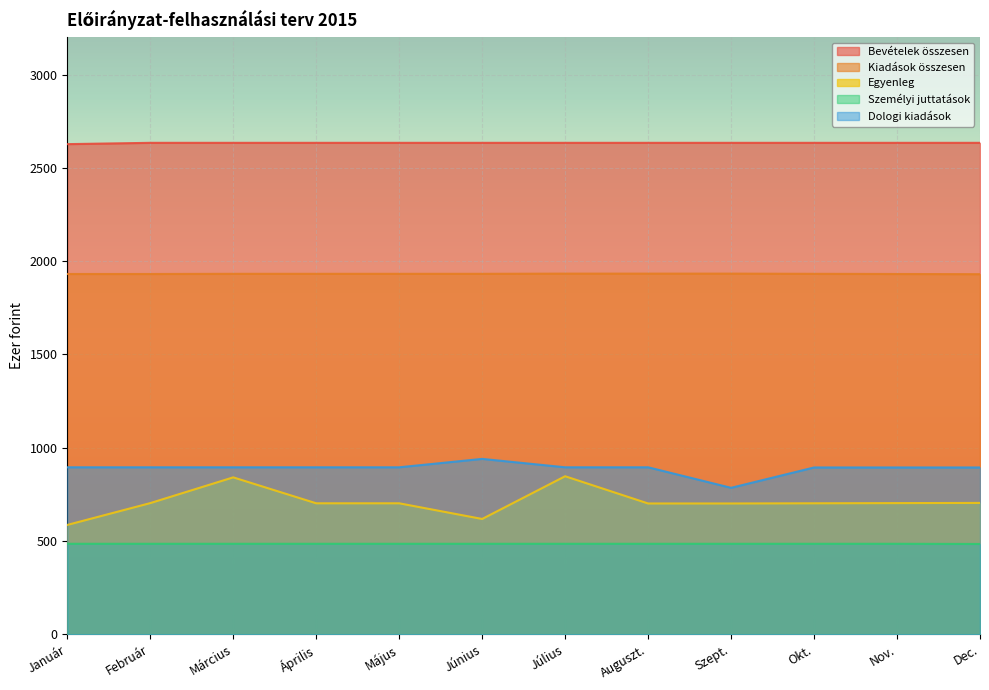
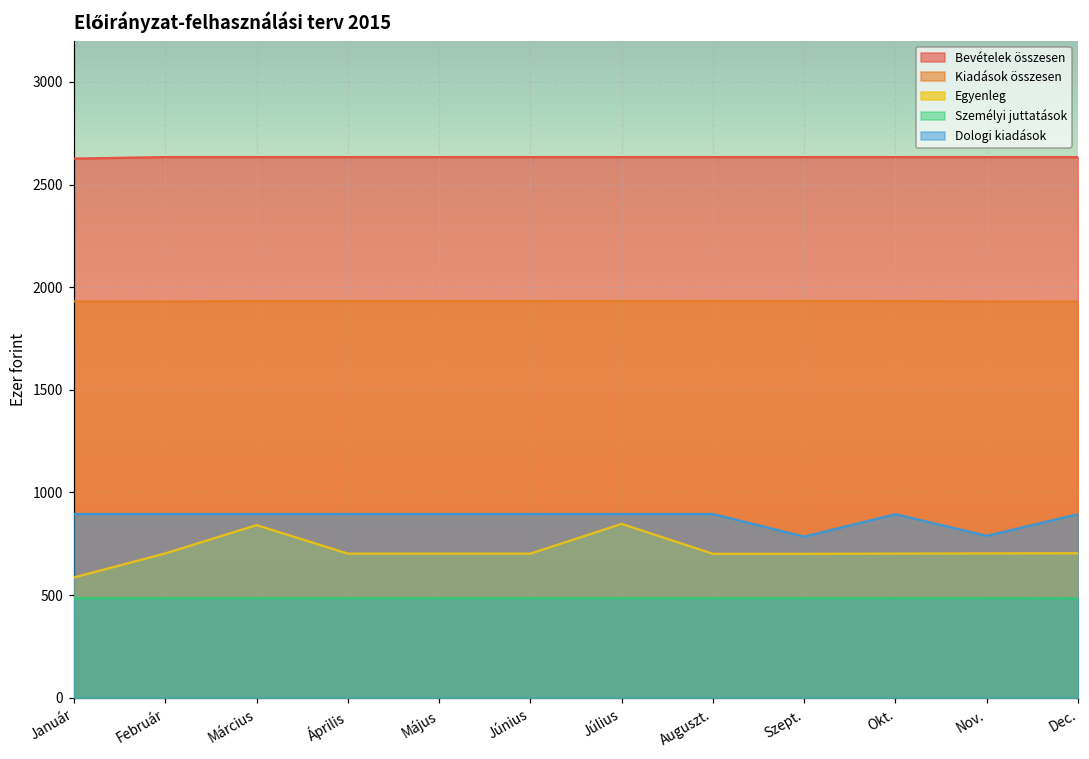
  {
    "Egyenleg": {
      "Január": 590,
      "Február": 700,
      "Március": 840,
      "Április": 700,
      "Május": 700,
-     "Június": 620,
+     "Június": 700,
      "Július": 850,
      "Auguszt.": 700,
      "Szept.": 700,
      "Okt.": 700,
      "Nov.": 700,
      "Dec.": 700
    },
    "Személyi juttatások": {
      "Január": 490,
      "Február": 490,
      "Március": 490,
      "Április": 490,
      "Május": 490,
      "Június": 490,
      "Július": 490,
      "Auguszt.": 490,
      "Szept.": 490,
      "Okt.": 490,
      "Nov.": 490,
      "Dec.": 480
    },
    "Dologi kiadások": {
      "Január": 900,
      "Február": 900,
      "Március": 900,
      "Április": 900,
      "Május": 900,
-     "Június": 940,
+     "Június": 900,
      "Július": 900,
      "Auguszt.": 900,
      "Szept.": 790,
      "Okt.": 890,
-     "Nov.": 890,
+     "Nov.": 790,
      "Dec.": 890
    }
  }
